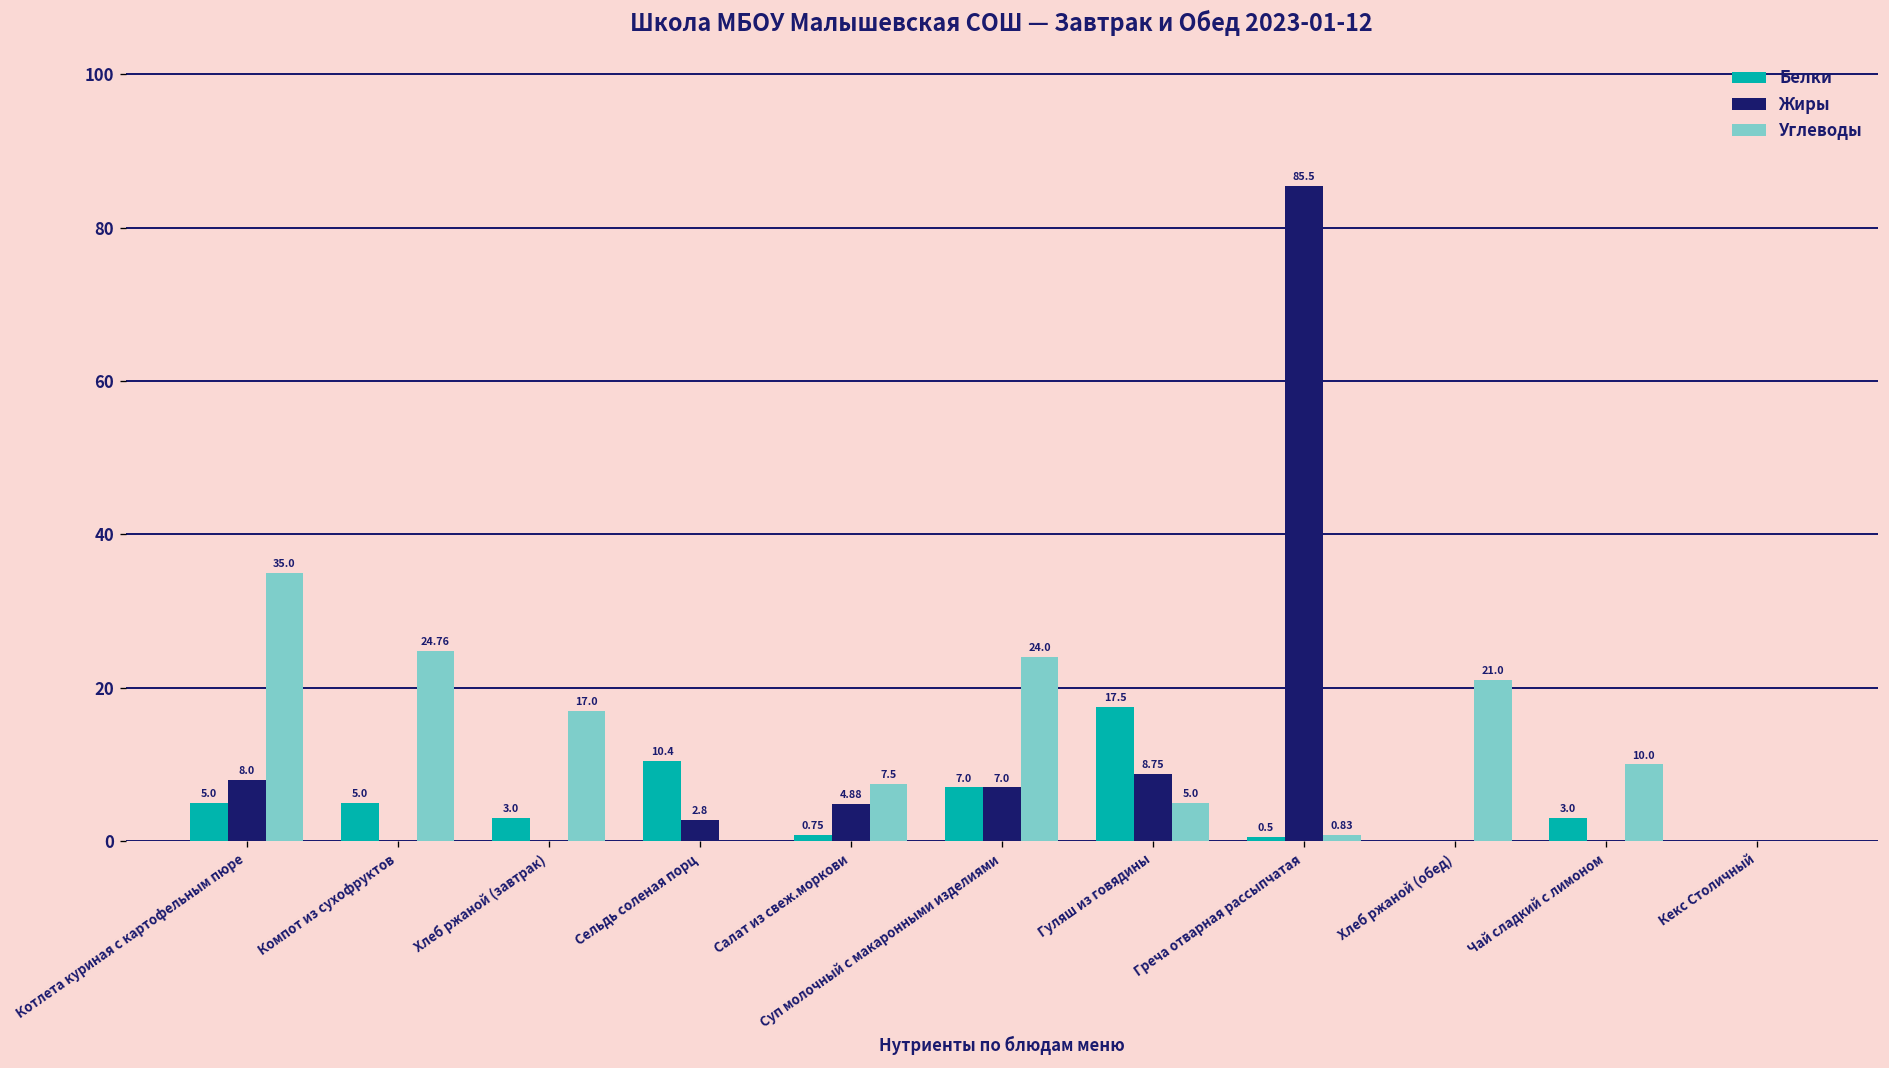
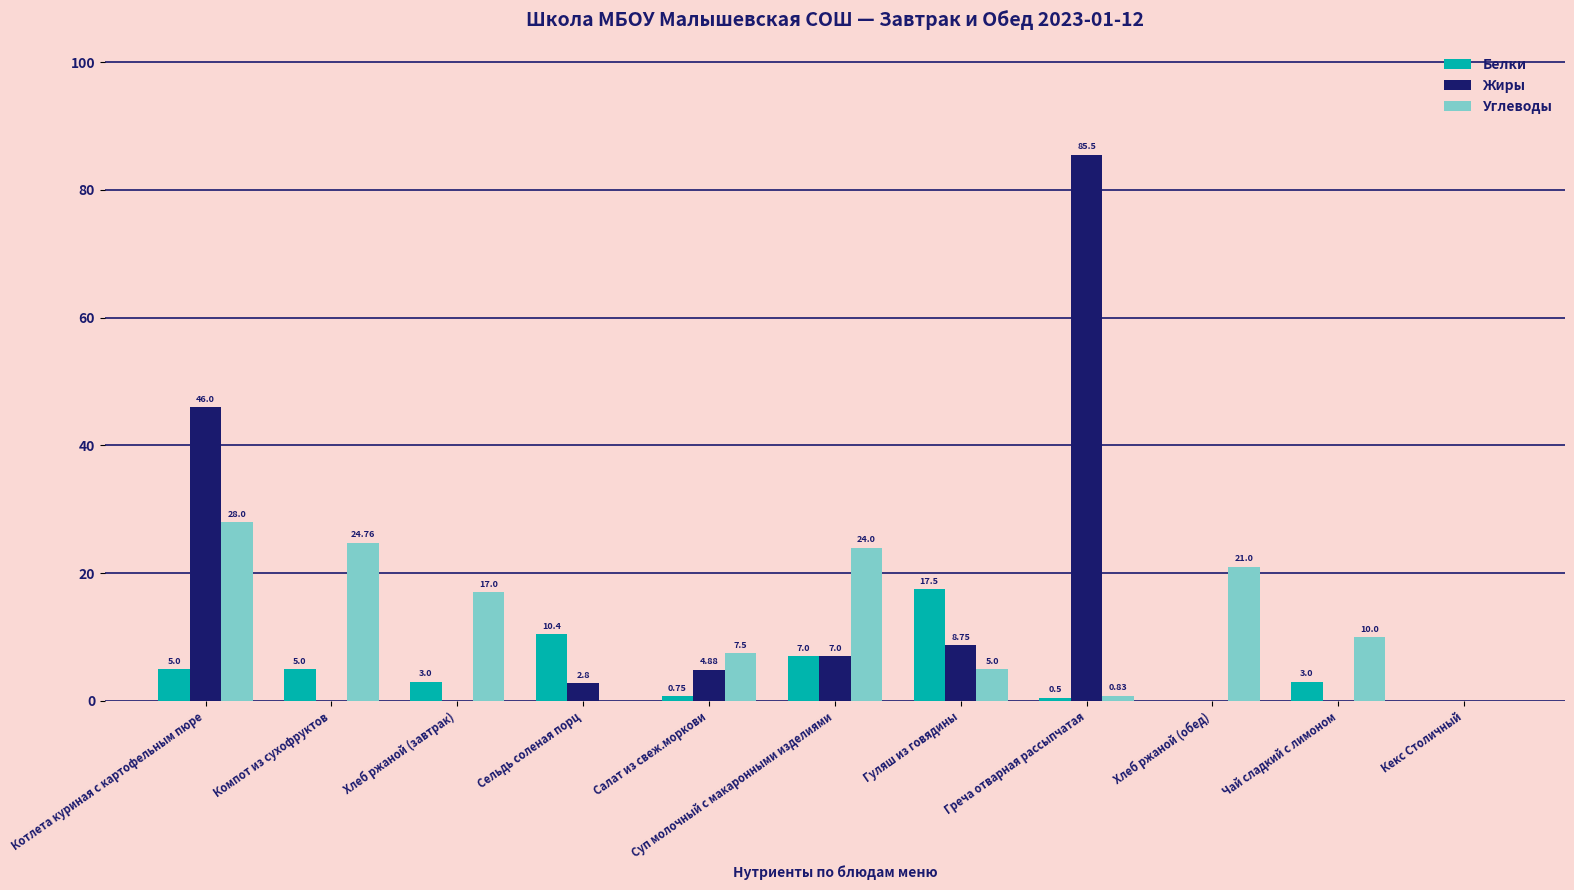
  {
    "Белки": {
      "Котлета куриная с картофельным пюре": 5.0,
      "Компот из сухофруктов": 5.0,
      "Хлеб ржаной (завтрак)": 3.0,
      "Сельдь соленая порц": 10.4,
      "Салат из свеж.моркови": 0.75,
      "Суп молочный с макаронными изделиями": 7.0,
      "Гуляш из говядины": 17.5,
      "Греча отварная рассыпчатая": 0.5,
      "Чай сладкий с лимоном": 3.0
    },
    "Жиры": {
-     "Котлета куриная с картофельным пюре": 8.0,
+     "Котлета куриная с картофельным пюре": 46.0,
      "Сельдь соленая порц": 2.8,
      "Салат из свеж.моркови": 4.88,
      "Суп молочный с макаронными изделиями": 7.0,
      "Гуляш из говядины": 8.75,
      "Греча отварная рассыпчатая": 85.5
    },
    "Углеводы": {
-     "Котлета куриная с картофельным пюре": 35.0,
+     "Котлета куриная с картофельным пюре": 28.0,
      "Компот из сухофруктов": 24.76,
      "Хлеб ржаной (завтрак)": 17.0,
      "Салат из свеж.моркови": 7.5,
      "Суп молочный с макаронными изделиями": 24.0,
      "Гуляш из говядины": 5.0,
      "Греча отварная рассыпчатая": 0.83,
      "Хлеб ржаной (обед)": 21.0,
      "Чай сладкий с лимоном": 10.0
    }
  }
